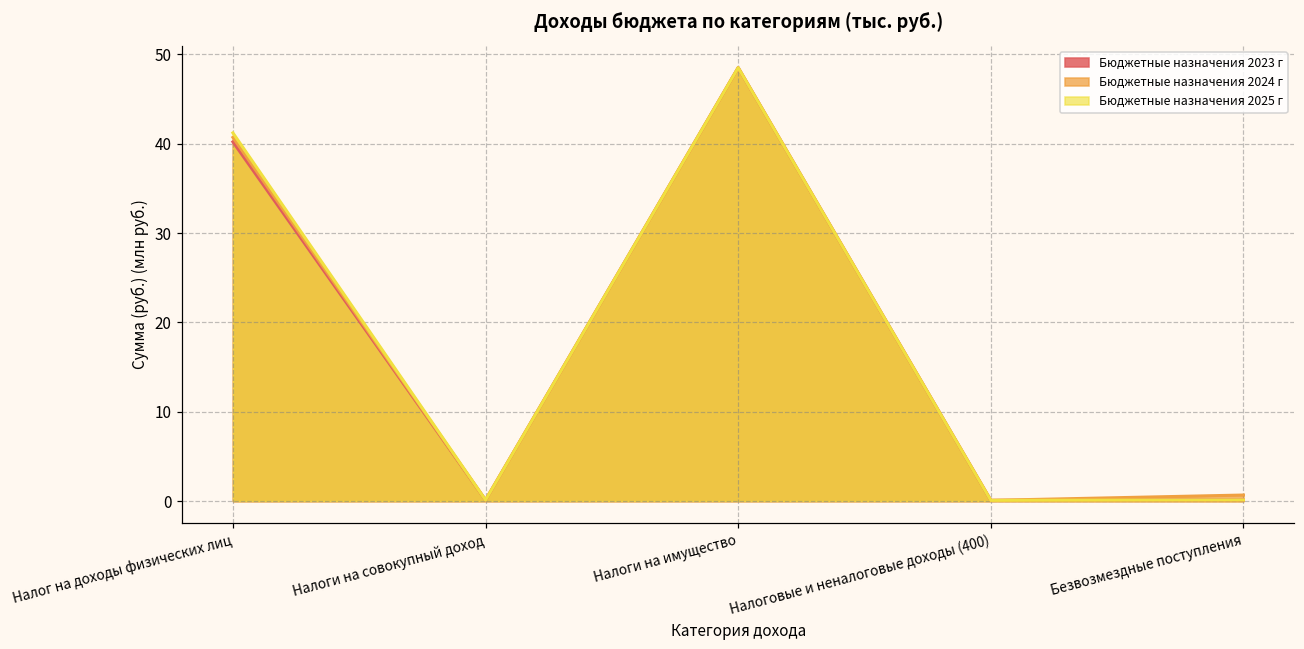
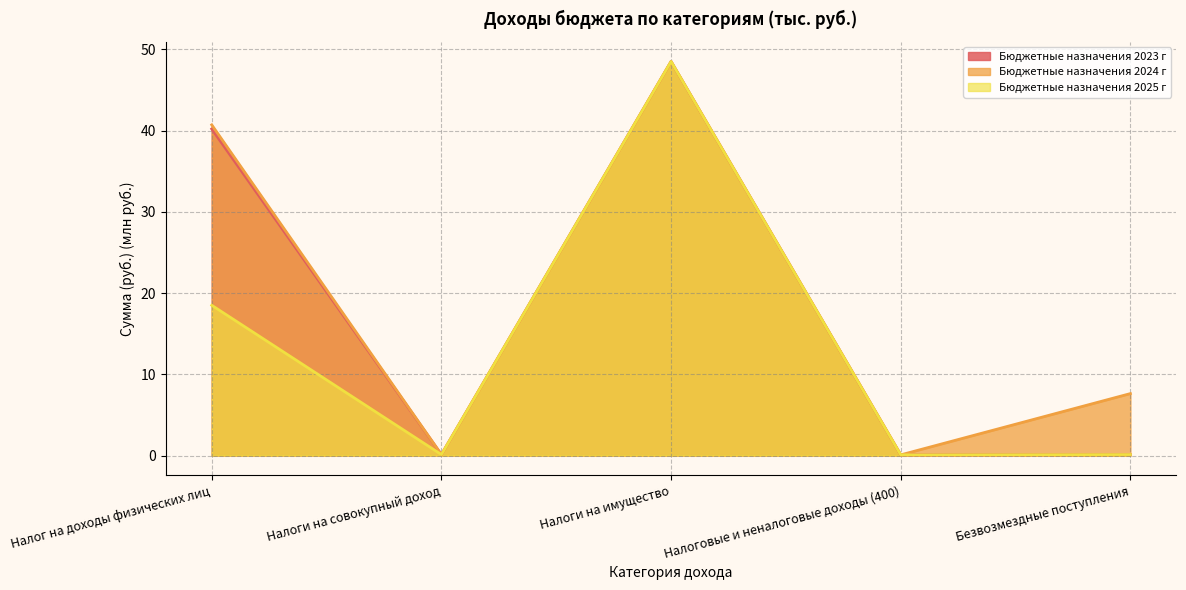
  {
    "Бюджетные назначения 2023 г": {
      "Налог на доходы физических лиц": 40
    },
    "Бюджетные назначения 2024 г": {
      "Налог на доходы физических лиц": 41,
-     "Безвозмездные поступления": 1
+     "Безвозмездные поступления": 8
    },
    "Бюджетные назначения 2025 г": {
-     "Налог на доходы физических лиц": 41
+     "Налог на доходы физических лиц": 18
    }
  }
